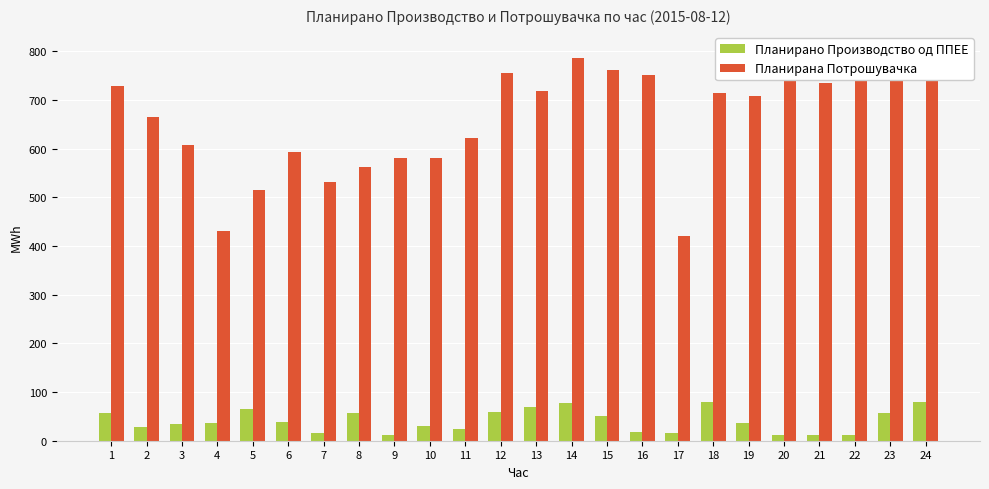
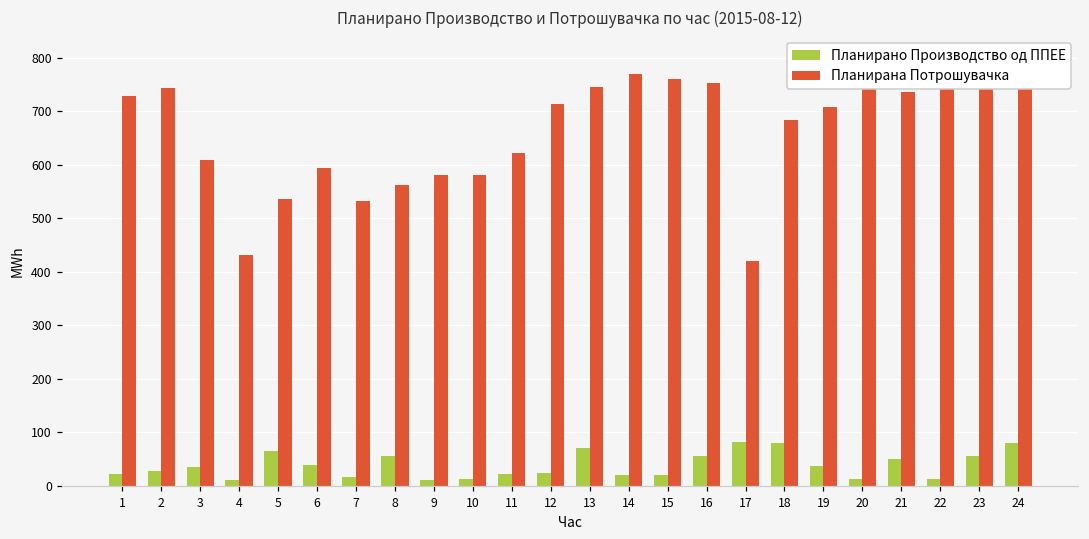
  {
    "Планирано Производство од ППЕЕ": {
-     "1": 60,
+     "1": 20,
      "2": 30,
      "3": 30,
-     "4": 40,
+     "4": 10,
      "5": 60,
      "6": 40,
      "7": 20,
      "8": 60,
      "9": 10,
-     "10": 30,
+     "10": 10,
      "11": 20,
-     "12": 60,
+     "12": 20,
      "13": 70,
-     "14": 80,
-     "15": 50,
-     "16": 20,
-     "17": 20,
+     "14": 20,
+     "15": 20,
+     "16": 60,
+     "17": 80,
      "18": 80,
      "19": 40,
      "20": 10,
-     "21": 10,
+     "21": 50,
      "22": 10,
      "23": 60,
      "24": 80
    },
    "Планирана Потрошувачка": {
      "1": 730,
-     "2": 670,
+     "2": 740,
      "3": 610,
      "4": 430,
-     "5": 520,
+     "5": 540,
      "6": 590,
      "7": 530,
      "8": 560,
      "9": 580,
      "10": 580,
      "11": 620,
-     "12": 760,
-     "13": 720,
-     "14": 790,
+     "12": 710,
+     "13": 750,
+     "14": 770,
      "15": 760,
      "16": 750,
      "17": 420,
-     "18": 710,
+     "18": 680,
      "19": 710,
      "21": 740
    }
  }
